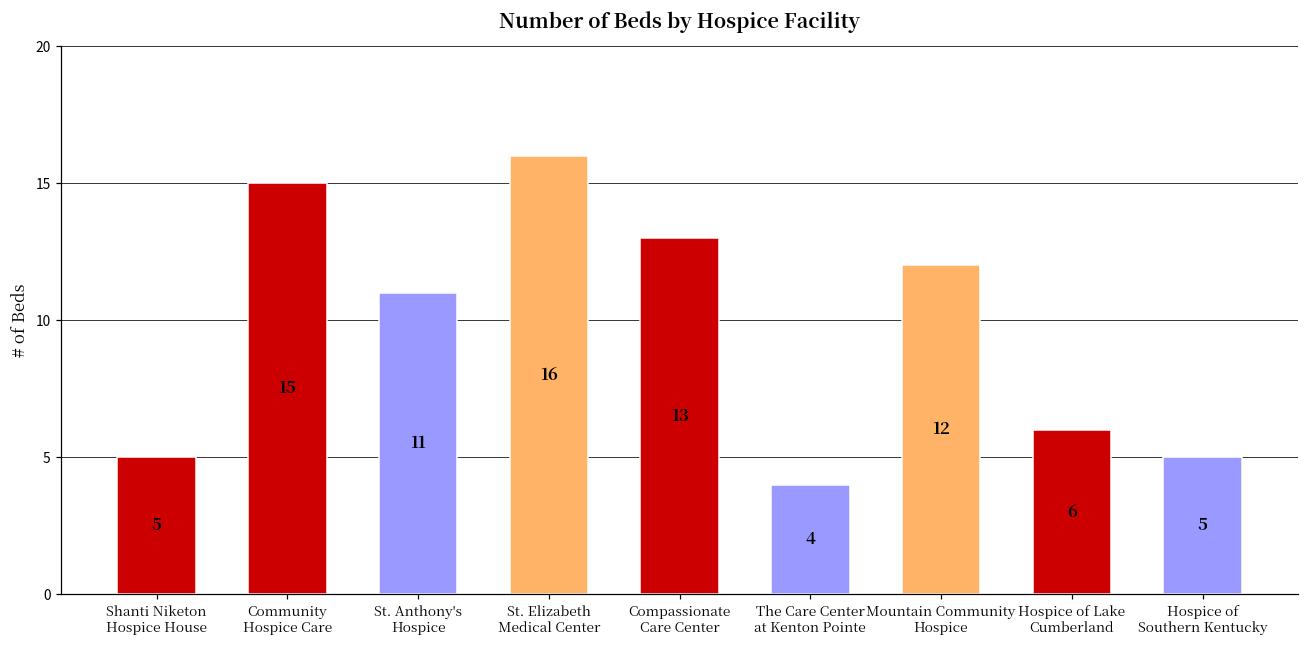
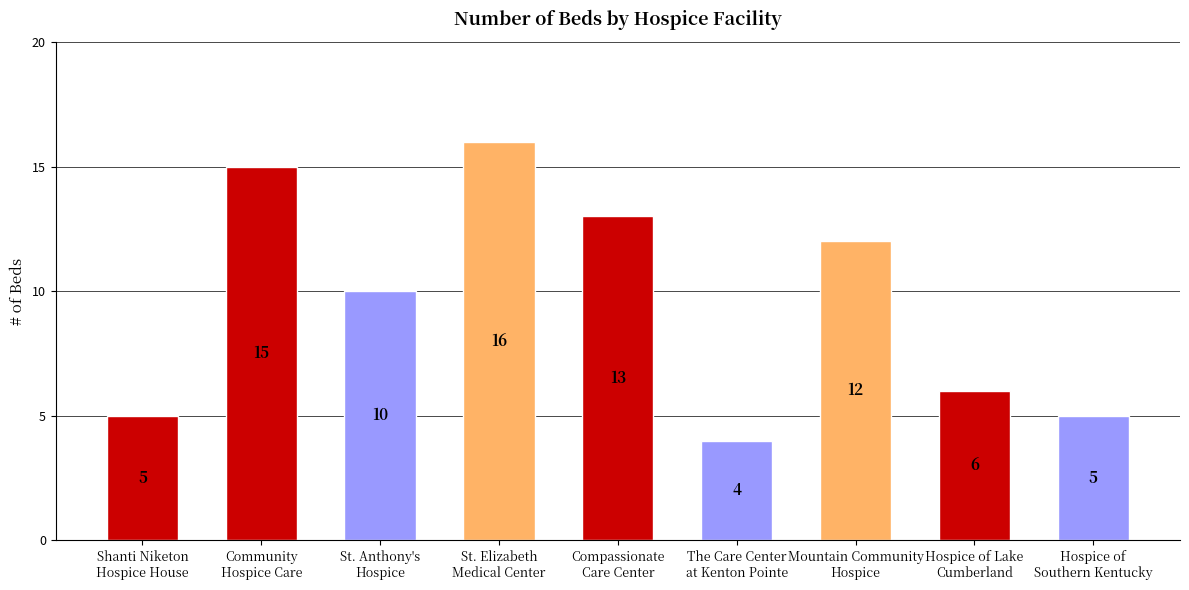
  {
    "Shanti Niketon Hospice House": 5,
    "Community Hospice Care": 15,
-   "St. Anthony's Hospice": 11,
+   "St. Anthony's Hospice": 10,
    "St. Elizabeth Medical Center": 16,
    "Compassionate Care Center": 13,
    "The Care Center at Kenton Pointe": 4,
    "Mountain Community Hospice": 12,
    "Hospice of Lake Cumberland": 6,
    "Hospice of Southern Kentucky": 5
  }
